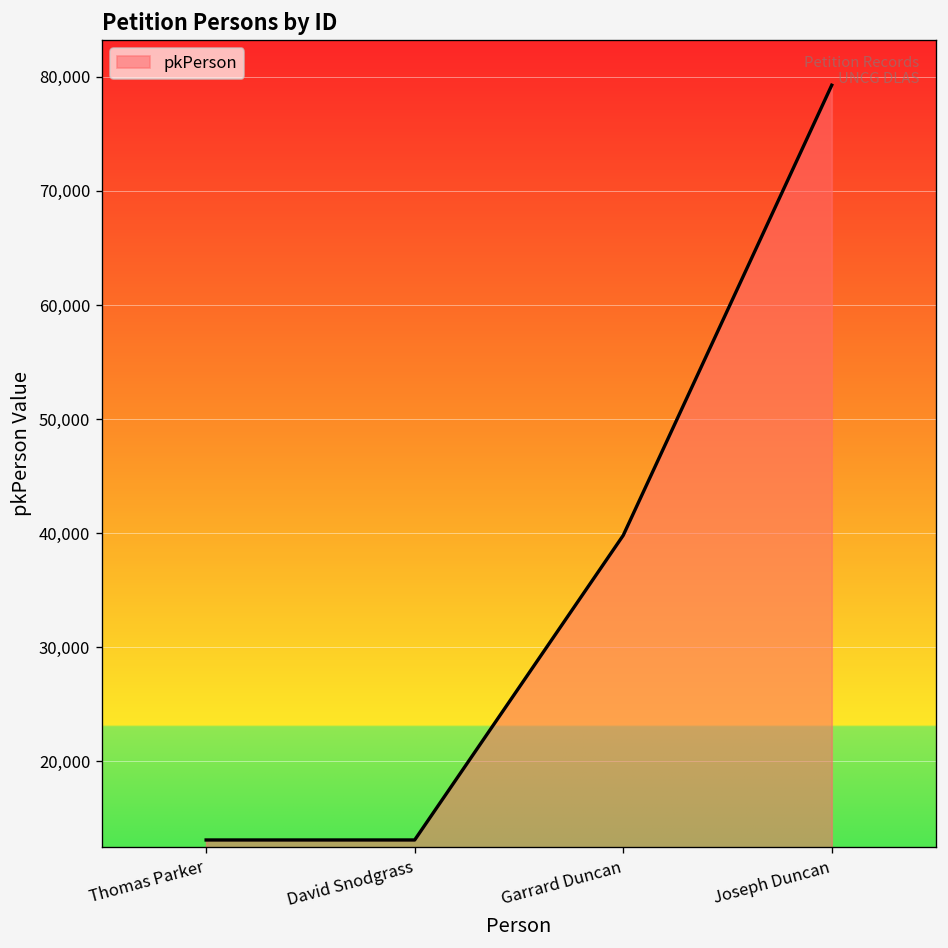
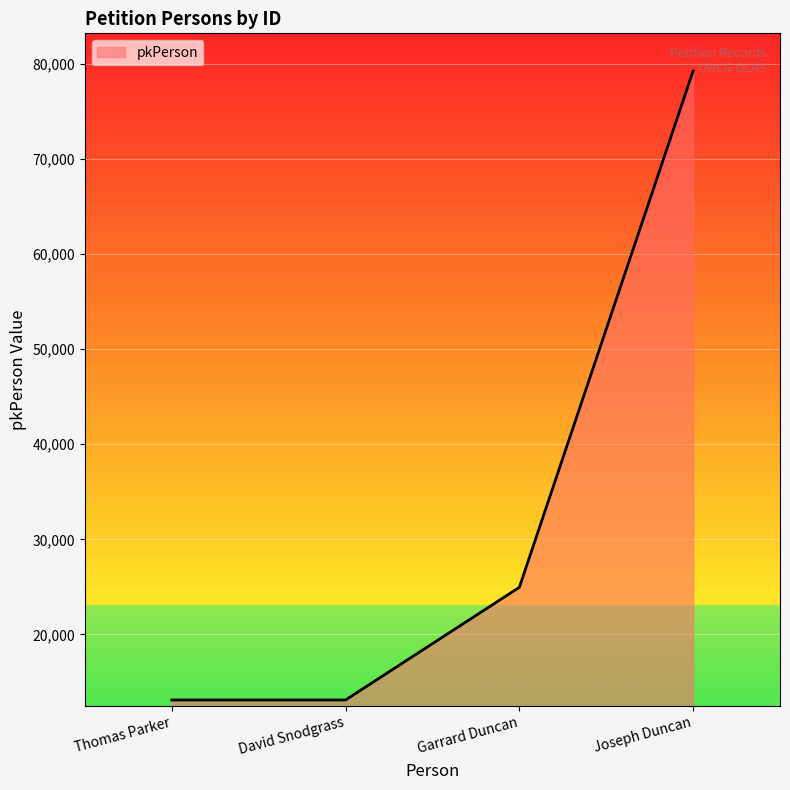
  {
    "Thomas Parker": "13,000",
    "David Snodgrass": "13,000",
-   "Garrard Duncan": "40,000",
+   "Garrard Duncan": "25,000",
    "Joseph Duncan": "79,000"
  }
